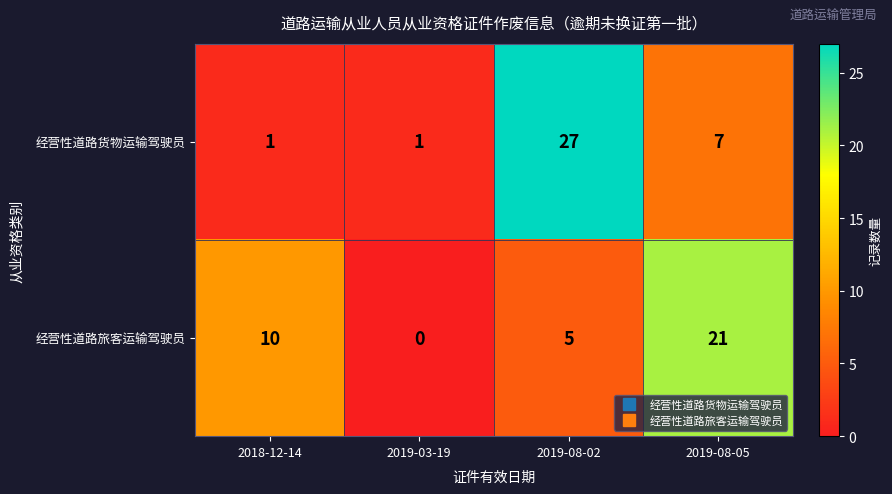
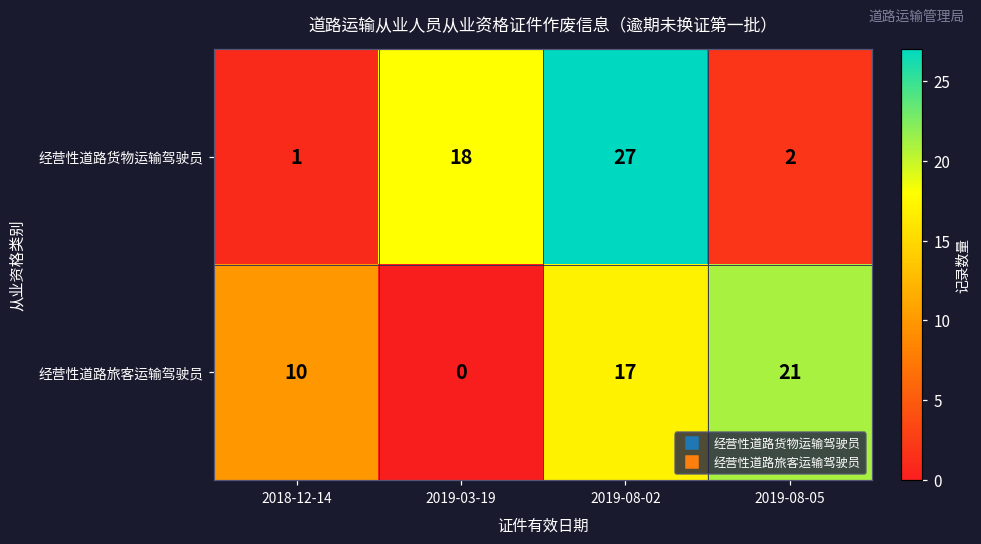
  {
    "经营性道路货物运输驾驶员": {
      "2018-12-14": 1,
-     "2019-03-19": 1,
+     "2019-03-19": 18,
      "2019-08-02": 27,
-     "2019-08-05": 7
+     "2019-08-05": 2
    },
    "经营性道路旅客运输驾驶员": {
      "2018-12-14": 10,
      "2019-03-19": 0,
-     "2019-08-02": 5,
+     "2019-08-02": 17,
      "2019-08-05": 21
    }
  }
